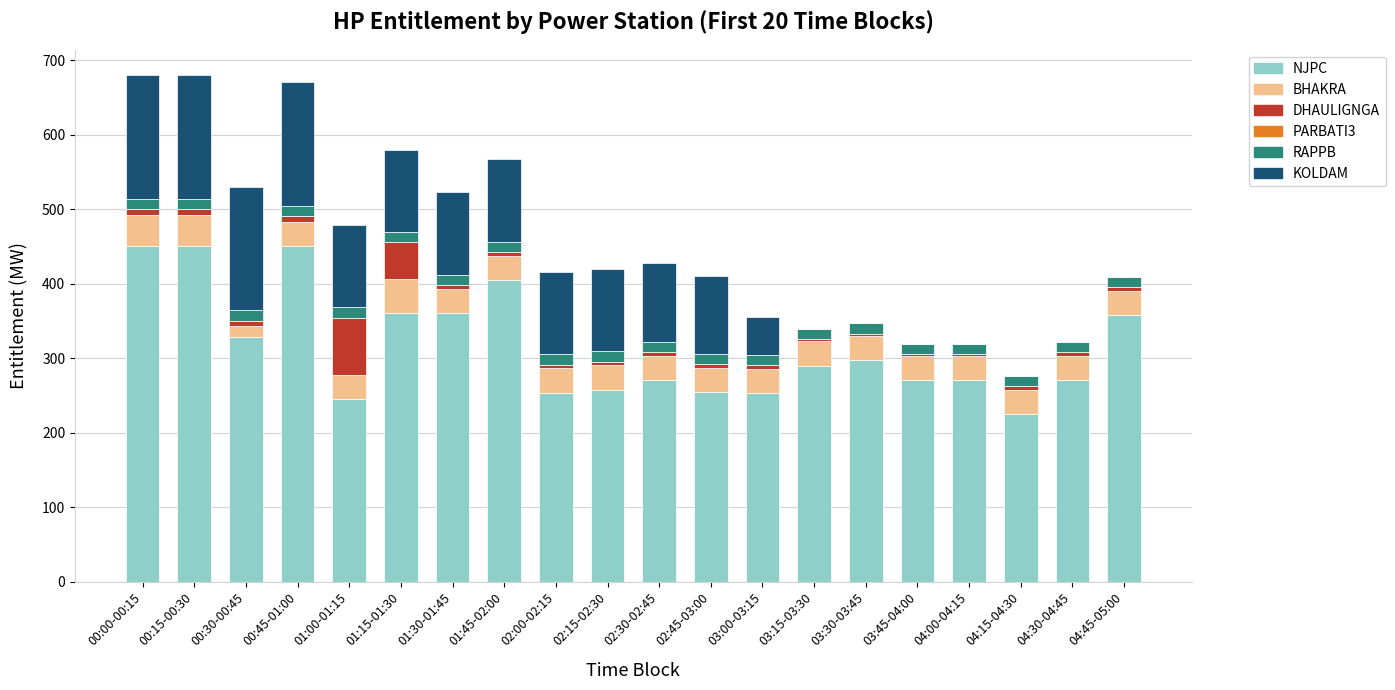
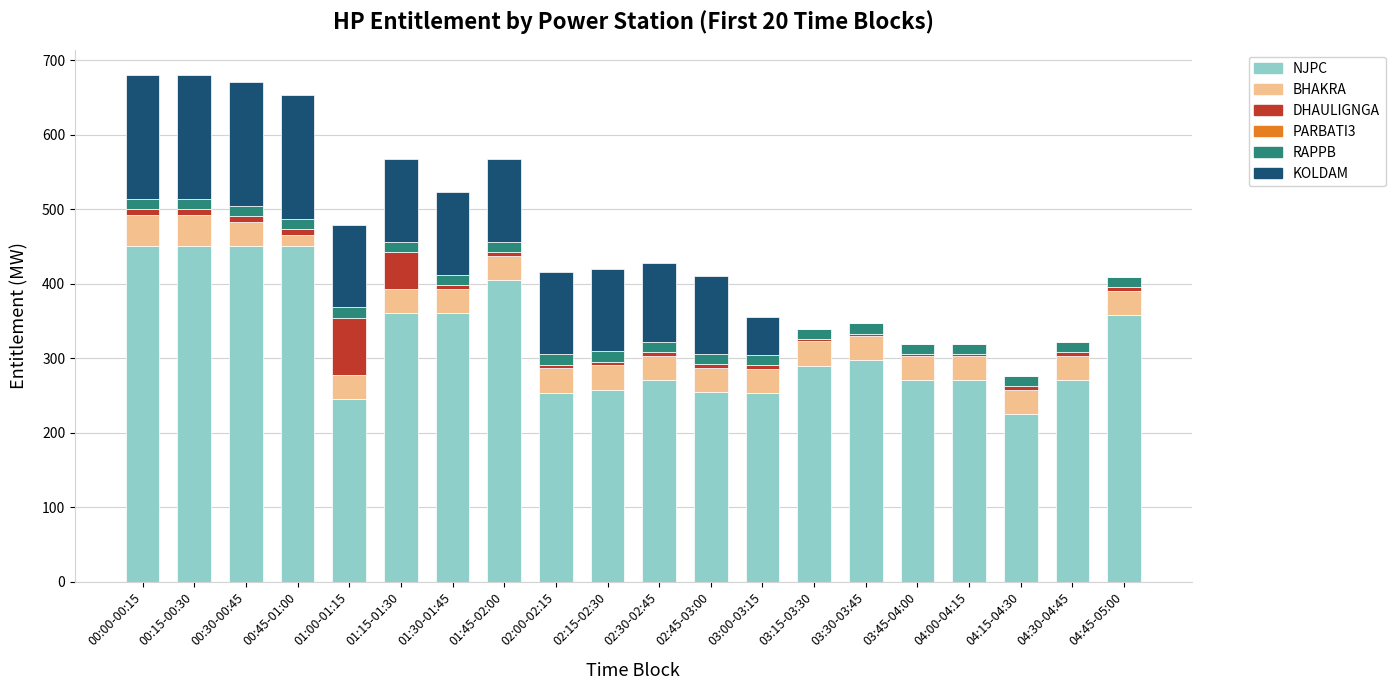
  {
    "NJPC": {
      "00:00-00:15": 450,
      "00:15-00:30": 450,
-     "00:30-00:45": 330,
+     "00:30-00:45": 450,
      "00:45-01:00": 450,
      "01:00-01:15": 250,
      "01:15-01:30": 360,
      "01:30-01:45": 360,
      "01:45-02:00": 400,
      "02:00-02:15": 250,
      "02:15-02:30": 260,
      "02:30-02:45": 270,
      "02:45-03:00": 250,
      "03:00-03:15": 250,
      "03:15-03:30": 290,
      "03:30-03:45": 300,
      "03:45-04:00": 270,
      "04:00-04:15": 270,
      "04:15-04:30": 230,
      "04:30-04:45": 270,
      "04:45-05:00": 360
    },
    "BHAKRA": {
      "00:00-00:15": 40,
      "00:15-00:30": 40,
-     "00:30-00:45": 10,
-     "00:45-01:00": 30,
+     "00:30-00:45": 30,
+     "00:45-01:00": 20,
      "01:00-01:15": 30,
-     "01:15-01:30": 50,
+     "01:15-01:30": 30,
      "01:30-01:45": 30,
      "01:45-02:00": 30,
      "02:00-02:15": 30,
      "02:15-02:30": 30,
      "02:30-02:45": 30,
      "02:45-03:00": 30,
      "03:00-03:15": 30,
      "03:15-03:30": 30,
      "03:30-03:45": 30,
      "03:45-04:00": 30,
      "04:00-04:15": 30,
      "04:15-04:30": 30,
      "04:30-04:45": 30,
      "04:45-05:00": 30
    },
    "PARBATI3": {
      "01:30-01:45": 0,
      "01:45-02:00": 0,
      "02:00-02:15": 0,
      "02:15-02:30": 0,
      "02:30-02:45": 0,
      "02:45-03:00": 0,
      "03:00-03:15": 0,
      "03:15-03:30": 0,
      "03:30-03:45": 0,
      "03:45-04:00": 0,
      "04:00-04:15": 0,
      "04:15-04:30": 0,
      "04:30-04:45": 0,
      "04:45-05:00": 0
    }
  }
